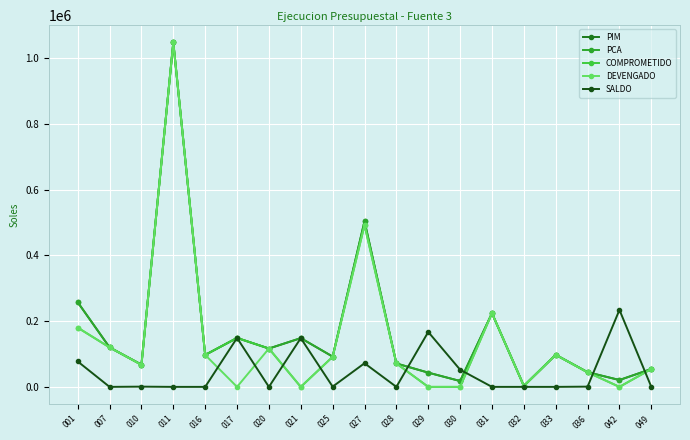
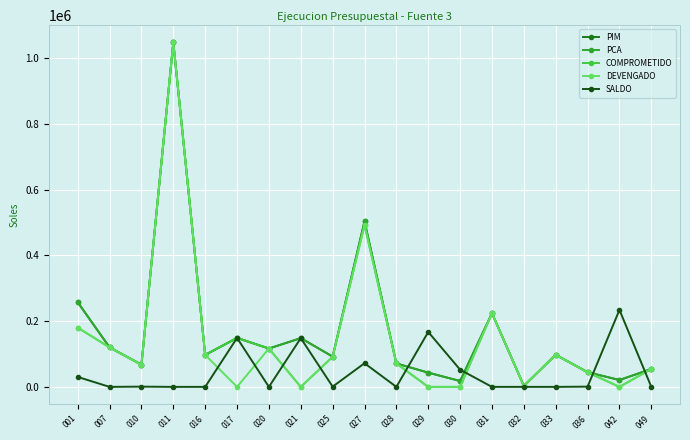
  {
    "SALDO": {
-     "001": 80000,
+     "001": 30000,
      "007": 0,
      "010": 0,
      "011": 0,
      "016": 0,
      "020": 0,
      "025": 0,
      "027": 70000,
      "028": 0,
      "029": 170000,
      "030": 50000,
      "031": 0,
      "033": 0,
      "036": 0,
      "042": 230000,
      "049": 0
    }
  }
